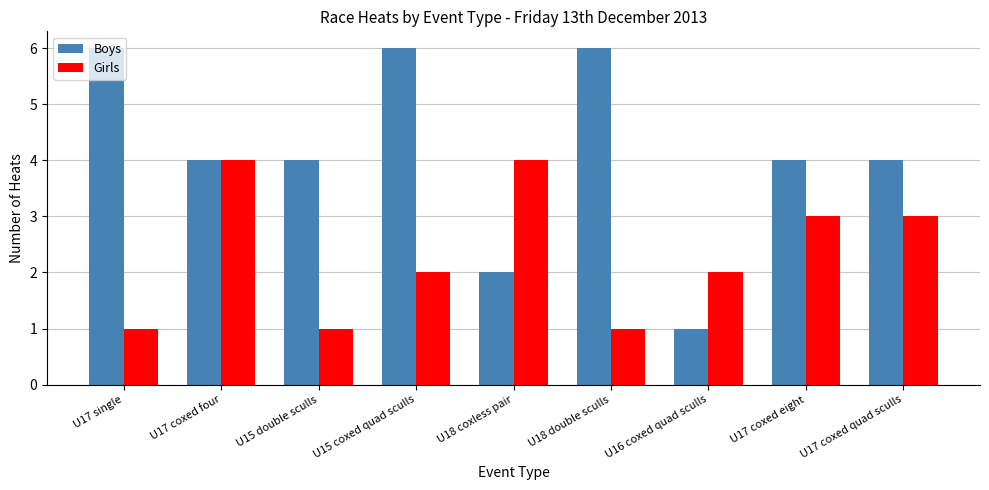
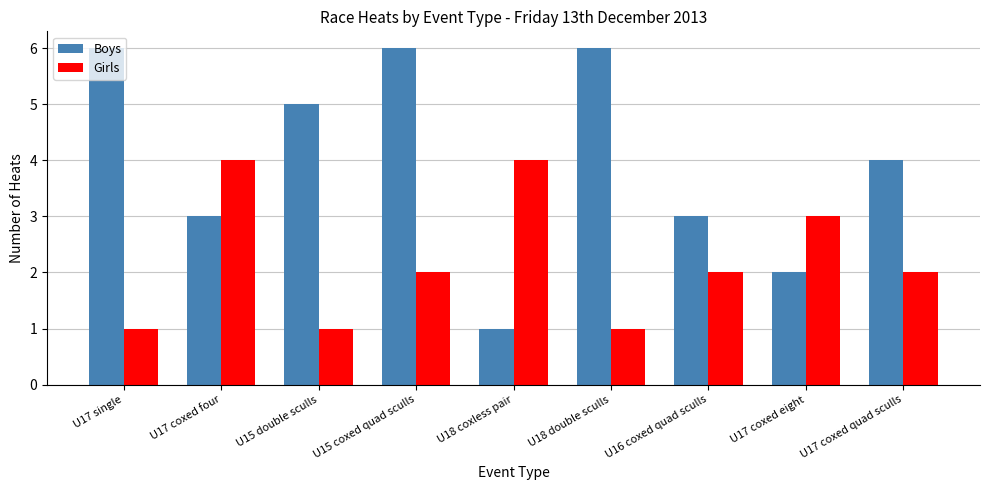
  {
    "Boys": {
-     "U17 coxed four": 4,
-     "U15 double sculls": 4,
+     "U17 coxed four": 3,
+     "U15 double sculls": 5,
      "U15 coxed quad sculls": 6,
-     "U18 coxless pair": 2,
+     "U18 coxless pair": 1,
      "U18 double sculls": 6,
-     "U16 coxed quad sculls": 1,
-     "U17 coxed eight": 4,
+     "U16 coxed quad sculls": 3,
+     "U17 coxed eight": 2,
      "U17 coxed quad sculls": 4
    },
    "Girls": {
      "U17 single": 1,
      "U17 coxed four": 4,
      "U15 double sculls": 1,
      "U15 coxed quad sculls": 2,
      "U18 coxless pair": 4,
      "U18 double sculls": 1,
      "U16 coxed quad sculls": 2,
      "U17 coxed eight": 3,
-     "U17 coxed quad sculls": 3
+     "U17 coxed quad sculls": 2
    }
  }
